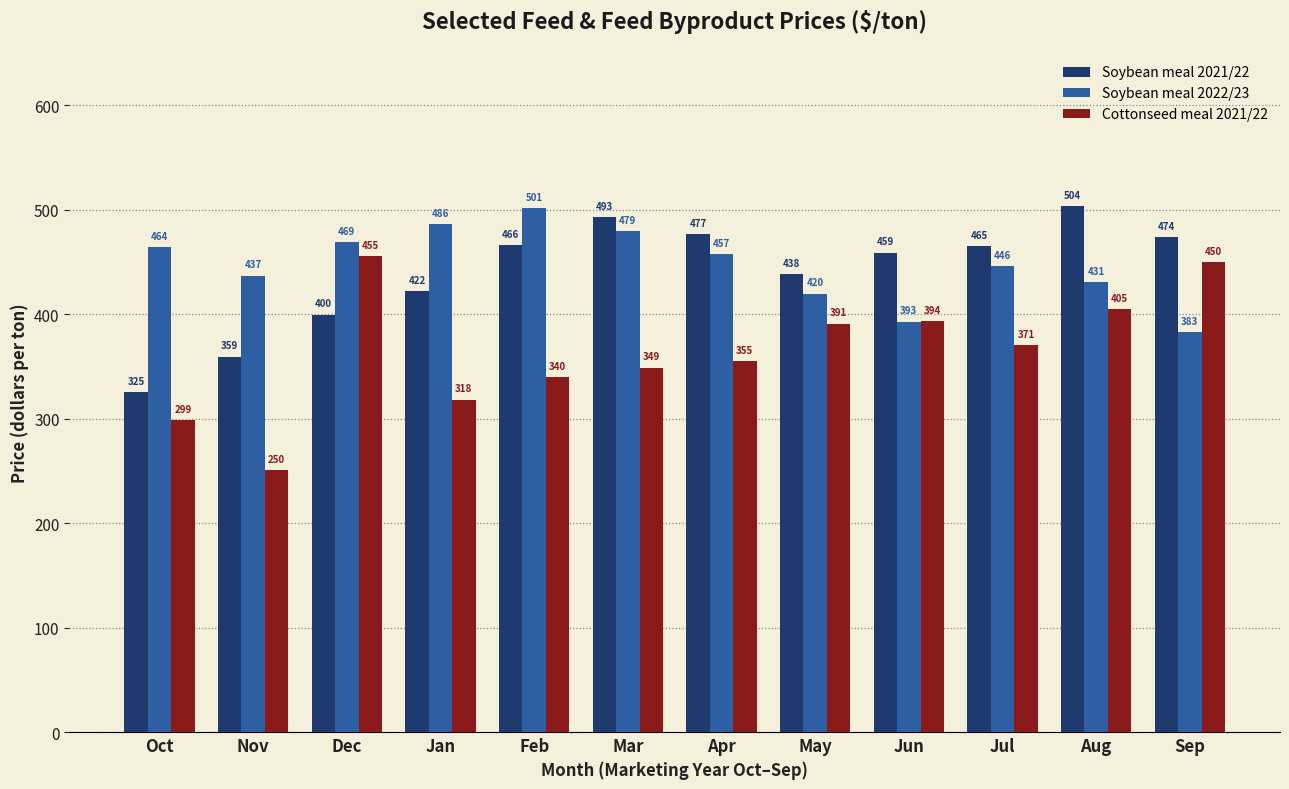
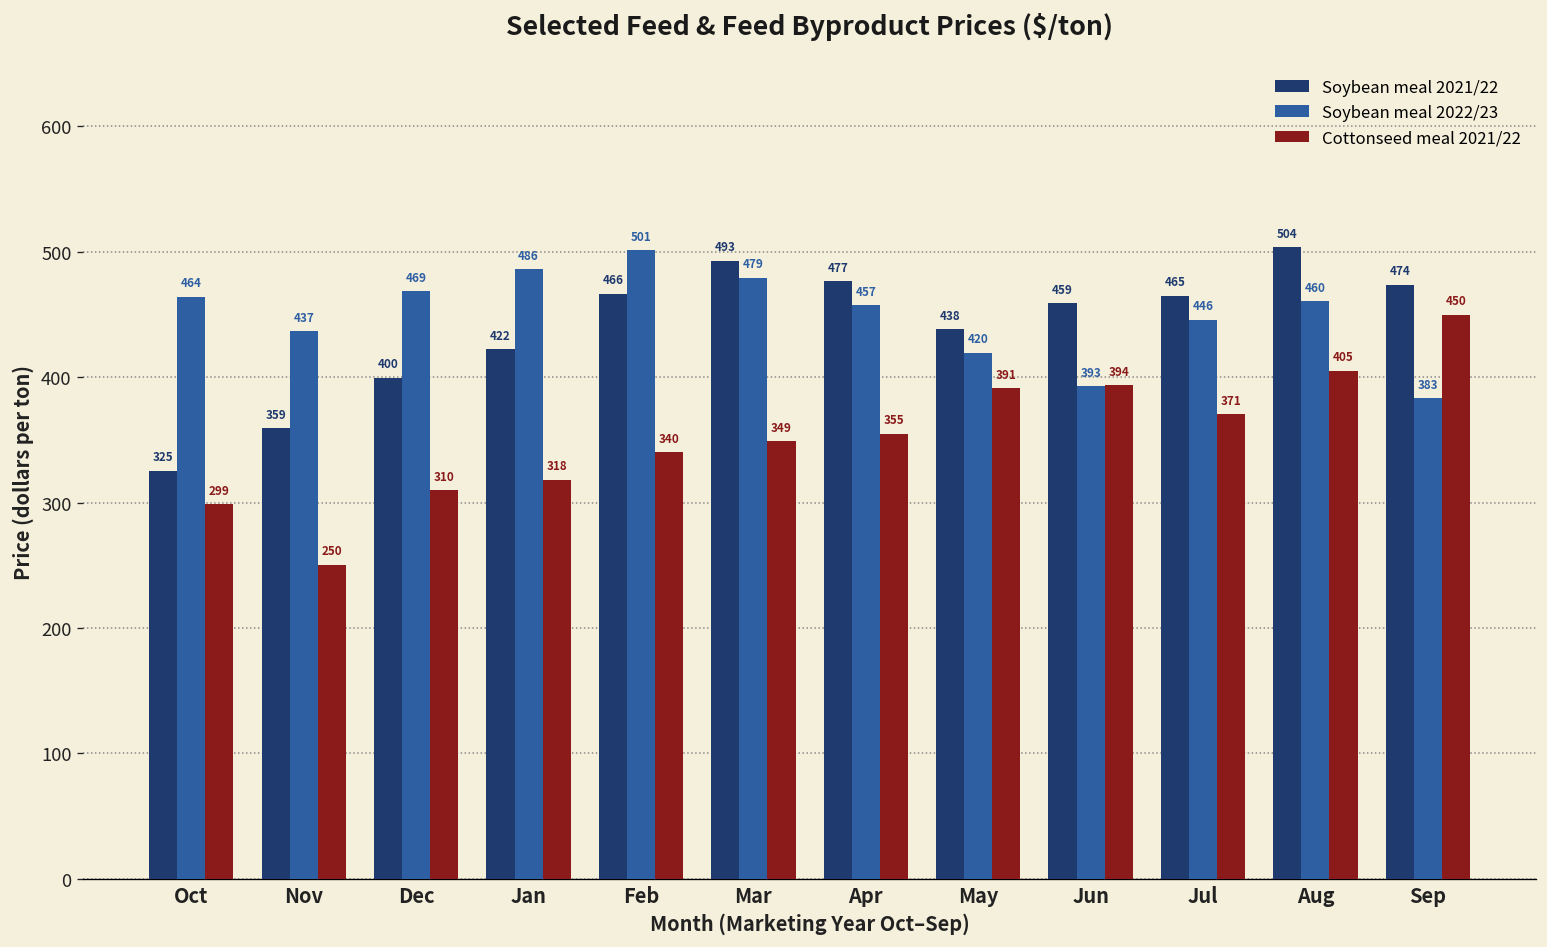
  {
    "Soybean meal 2021/22": {
      "Oct": 325,
      "Nov": 359,
      "Dec": 400,
      "Jan": 422,
      "Feb": 466,
      "Mar": 493,
      "Apr": 477,
      "May": 438,
      "Jun": 459,
      "Jul": 465,
      "Aug": 504,
      "Sep": 474
    },
    "Soybean meal 2022/23": {
      "Oct": 464,
      "Nov": 437,
      "Dec": 469,
      "Jan": 486,
      "Feb": 501,
      "Mar": 479,
      "Apr": 457,
      "May": 420,
      "Jun": 393,
      "Jul": 446,
-     "Aug": 431,
+     "Aug": 460,
      "Sep": 383
    },
    "Cottonseed meal 2021/22": {
      "Oct": 299,
      "Nov": 250,
-     "Dec": 455,
+     "Dec": 310,
      "Jan": 318,
      "Feb": 340,
      "Mar": 349,
      "Apr": 355,
      "May": 391,
      "Jun": 394,
      "Jul": 371,
      "Aug": 405,
      "Sep": 450
    }
  }
